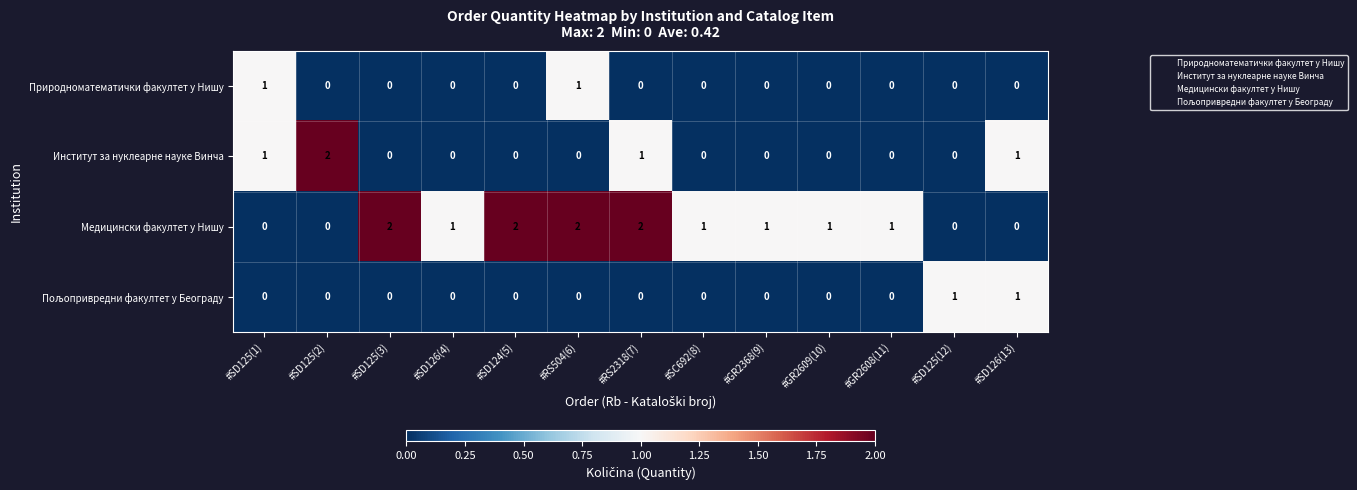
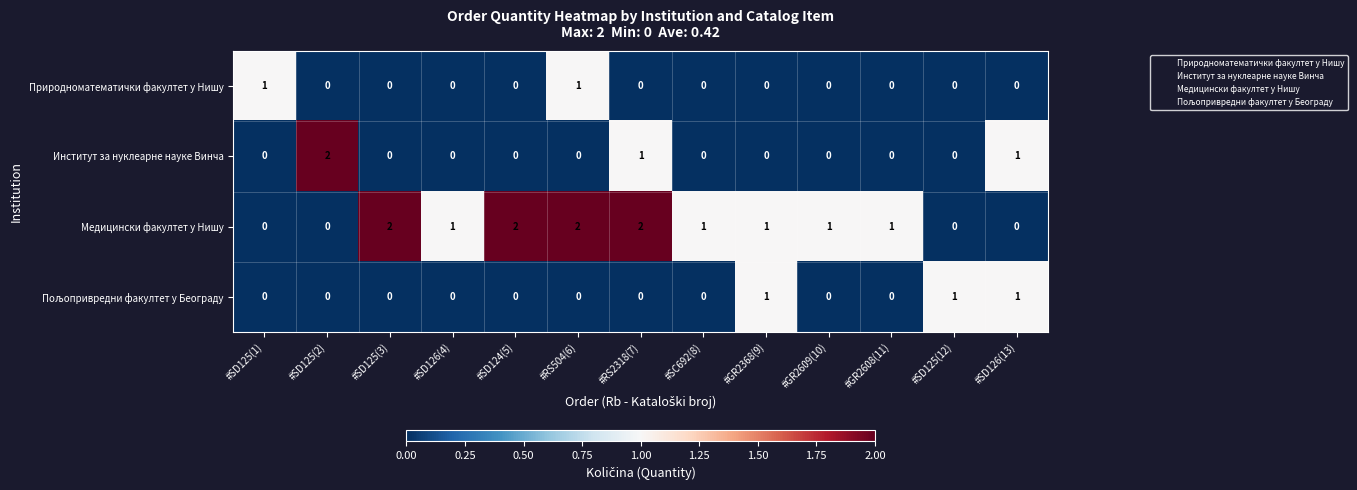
  {
    "Природноматематички факултет у Нишу": {
      "#SD125(1)": 1,
      "#SD125(2)": 0,
      "#SD125(3)": 0,
      "#SD126(4)": 0,
      "#SD124(5)": 0,
      "#RS504(6)": 1,
      "#RS2318(7)": 0,
      "#SC692(8)": 0,
      "#GR2368(9)": 0,
      "#GR2609(10)": 0,
      "#GR2608(11)": 0,
      "#SD125(12)": 0,
      "#SD126(13)": 0
    },
    "Институт за нуклеарне науке Винча": {
-     "#SD125(1)": 1,
+     "#SD125(1)": 0,
      "#SD125(2)": 2,
      "#SD125(3)": 0,
      "#SD126(4)": 0,
      "#SD124(5)": 0,
      "#RS504(6)": 0,
      "#RS2318(7)": 1,
      "#SC692(8)": 0,
      "#GR2368(9)": 0,
      "#GR2609(10)": 0,
      "#GR2608(11)": 0,
      "#SD125(12)": 0,
      "#SD126(13)": 1
    },
    "Медицински факултет у Нишу": {
      "#SD125(1)": 0,
      "#SD125(2)": 0,
      "#SD125(3)": 2,
      "#SD126(4)": 1,
      "#SD124(5)": 2,
      "#RS504(6)": 2,
      "#RS2318(7)": 2,
      "#SC692(8)": 1,
      "#GR2368(9)": 1,
      "#GR2609(10)": 1,
      "#GR2608(11)": 1,
      "#SD125(12)": 0,
      "#SD126(13)": 0
    },
    "Пољопривредни факултет у Београду": {
      "#SD125(1)": 0,
      "#SD125(2)": 0,
      "#SD125(3)": 0,
      "#SD126(4)": 0,
      "#SD124(5)": 0,
      "#RS504(6)": 0,
      "#RS2318(7)": 0,
      "#SC692(8)": 0,
-     "#GR2368(9)": 0,
+     "#GR2368(9)": 1,
      "#GR2609(10)": 0,
      "#GR2608(11)": 0,
      "#SD125(12)": 1,
      "#SD126(13)": 1
    }
  }
